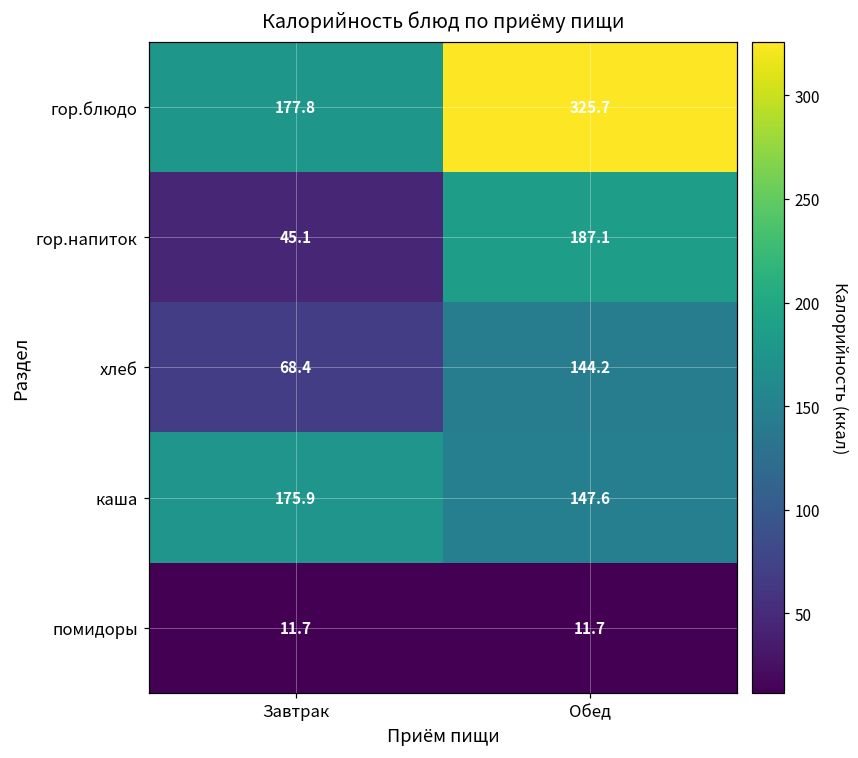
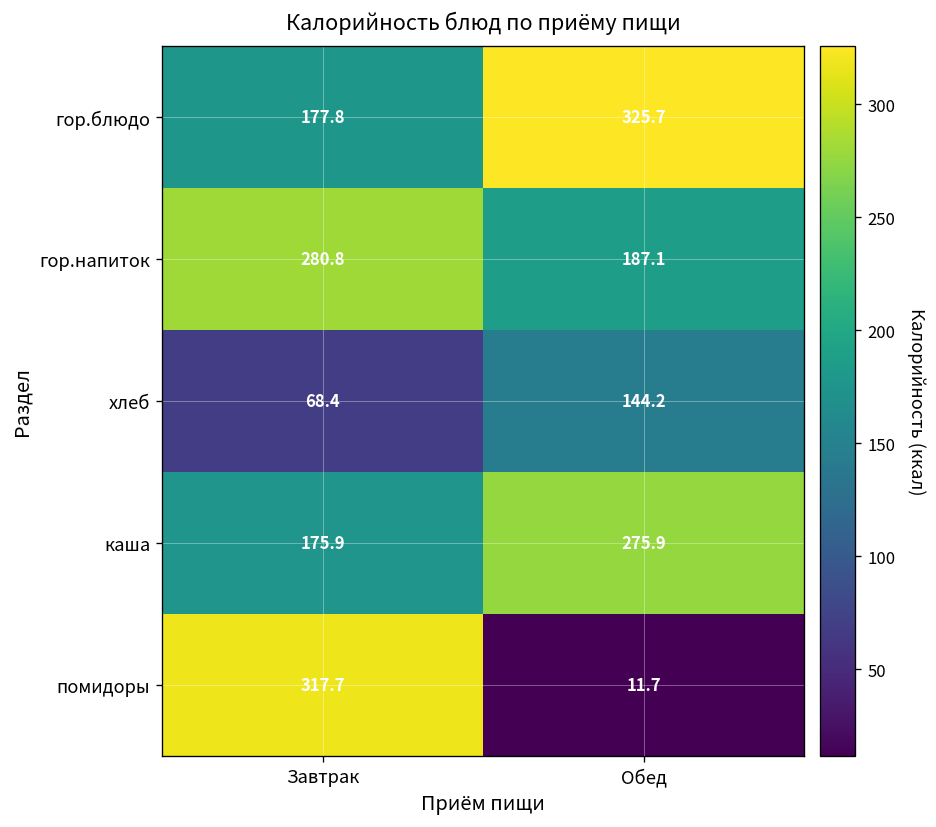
  {
    "гор.блюдо": {
      "Завтрак": 177.8,
      "Обед": 325.7
    },
    "гор.напиток": {
-     "Завтрак": 45.1,
+     "Завтрак": 280.8,
      "Обед": 187.1
    },
    "хлеб": {
      "Завтрак": 68.4,
      "Обед": 144.2
    },
    "каша": {
      "Завтрак": 175.9,
-     "Обед": 147.6
+     "Обед": 275.9
    },
    "помидоры": {
-     "Завтрак": 11.7,
+     "Завтрак": 317.7,
      "Обед": 11.7
    }
  }
